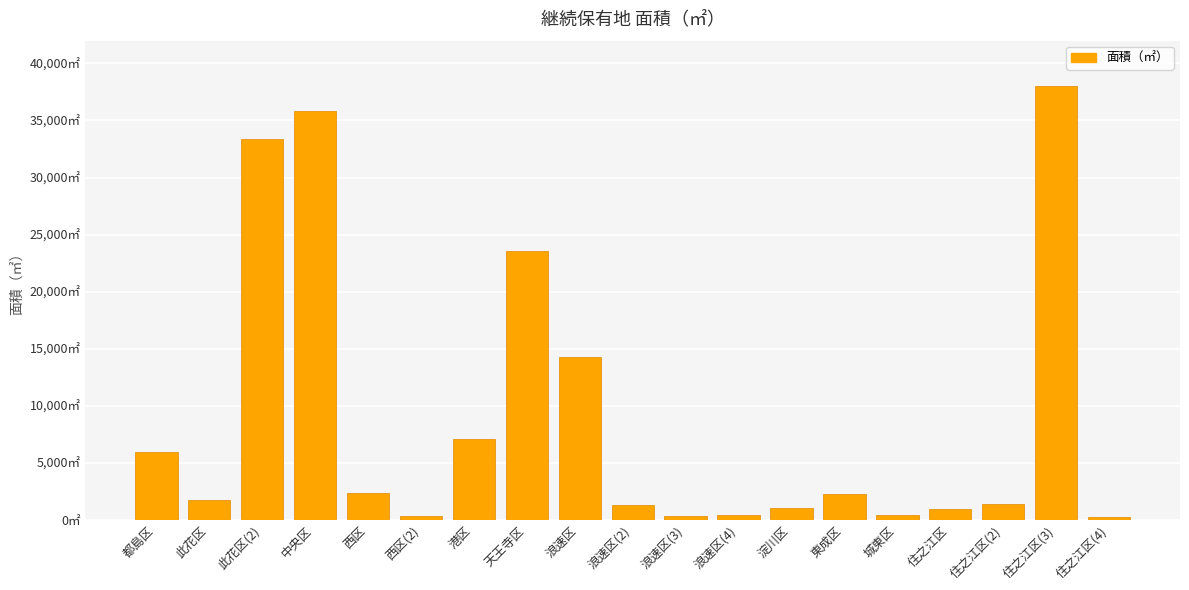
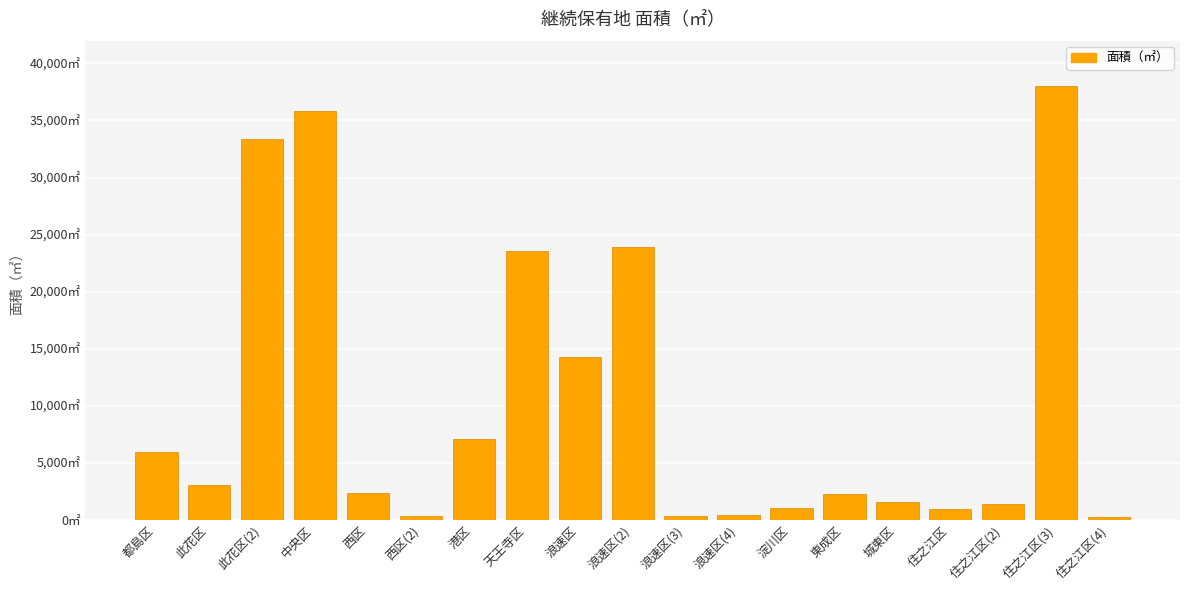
  {
    "都島区": "5,900㎡",
-   "此花区": "1,800㎡",
+   "此花区": "3,000㎡",
    "此花区(2)": "33,300㎡",
    "中央区": "35,800㎡",
    "西区": "2,400㎡",
    "西区(2)": "300㎡",
    "港区": "7,100㎡",
    "天王寺区": "23,600㎡",
    "浪速区": "14,300㎡",
-   "浪速区(2)": "1,300㎡",
+   "浪速区(2)": "23,900㎡",
    "浪速区(3)": "300㎡",
    "浪速区(4)": "400㎡",
    "淀川区": "1,000㎡",
    "東成区": "2,300㎡",
-   "城東区": "400㎡",
+   "城東区": "1,500㎡",
    "住之江区": "900㎡",
    "住之江区(2)": "1,300㎡",
    "住之江区(3)": "38,000㎡"
  }
